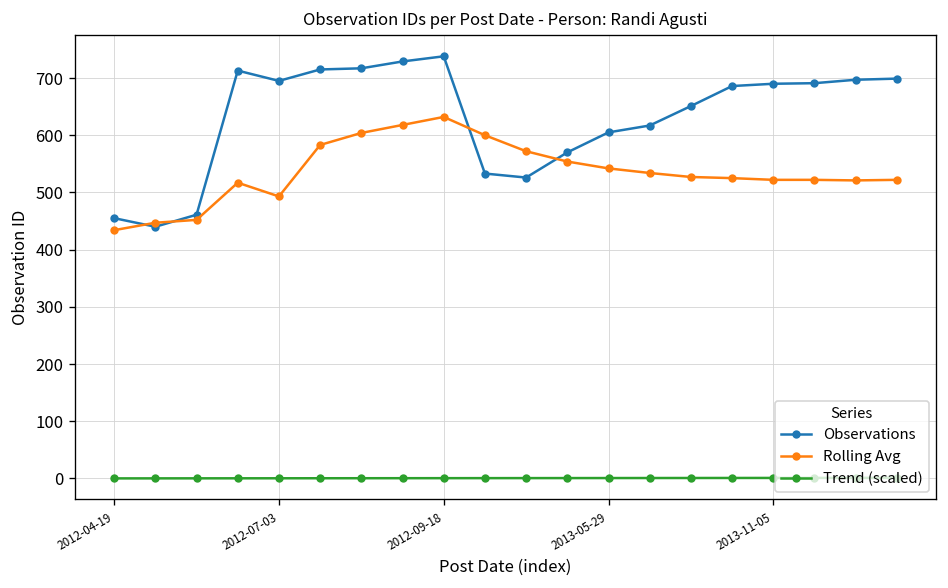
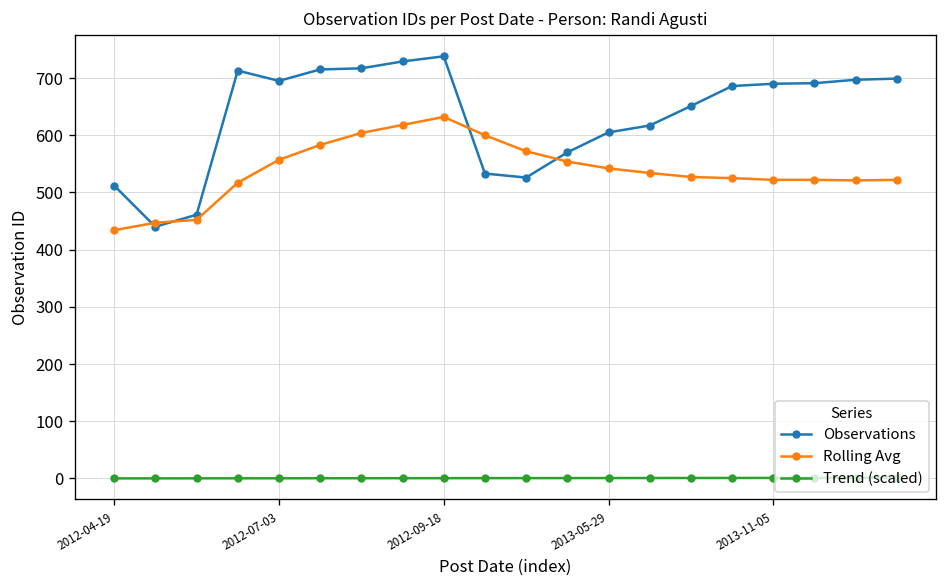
  {
    "Observations": {
-     "2012-04-19": 460,
+     "2012-04-19": 510,
      "2012-07-03": 700,
      "2012-09-18": 740
    },
    "Rolling Avg": {
      "2012-04-19": 430,
-     "2012-07-03": 490,
+     "2012-07-03": 560,
      "2012-09-18": 630
    },
    "Trend (scaled)": {
      "2012-04-19": 0,
      "2012-07-03": 0,
      "2012-09-18": 0
    }
  }
